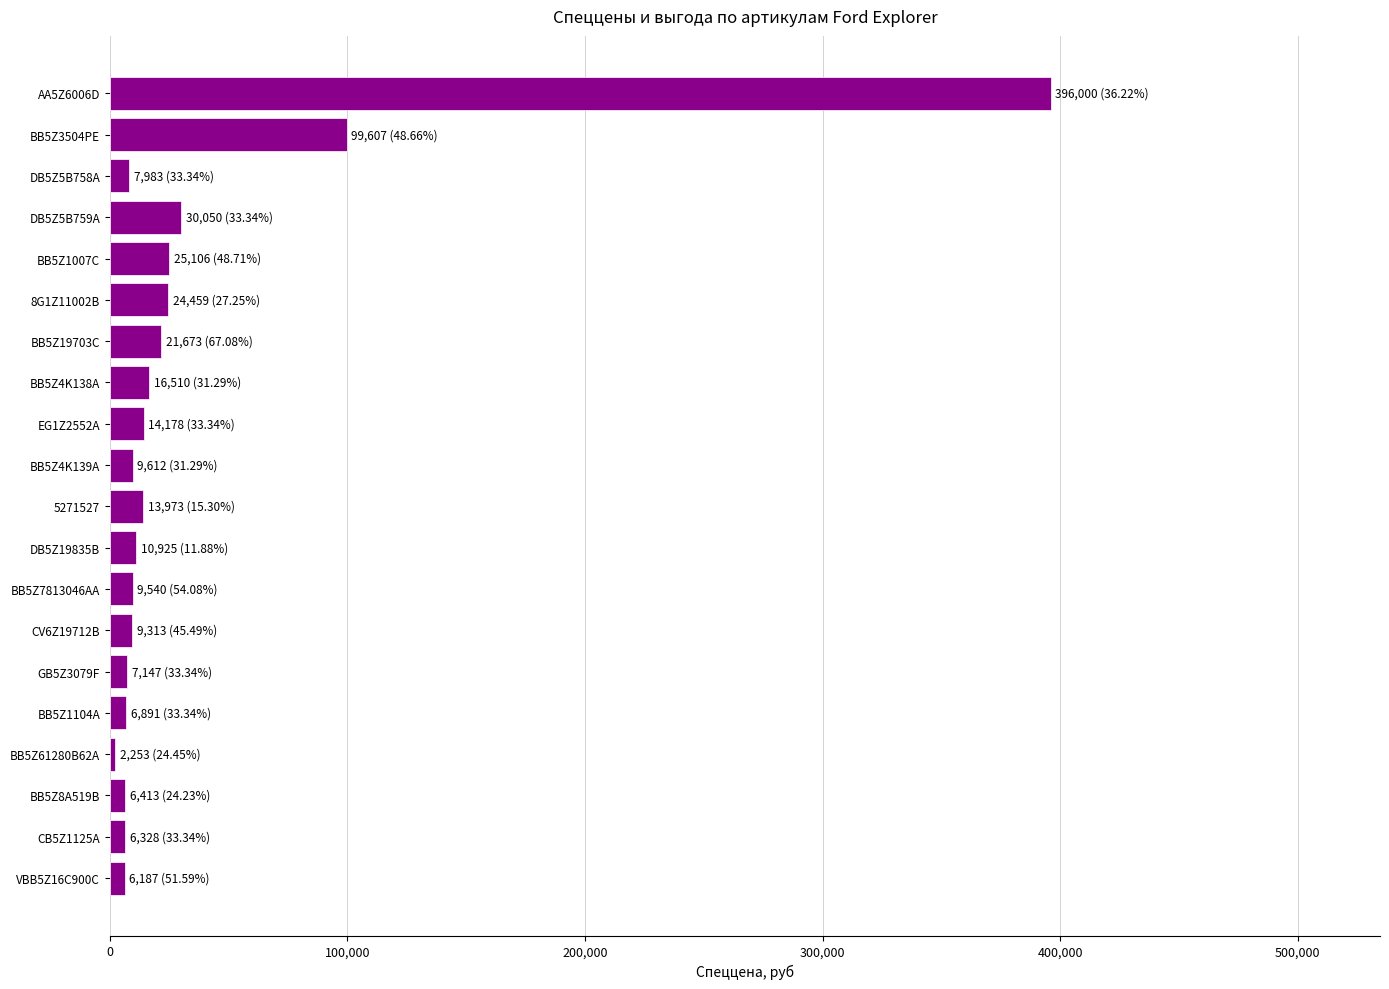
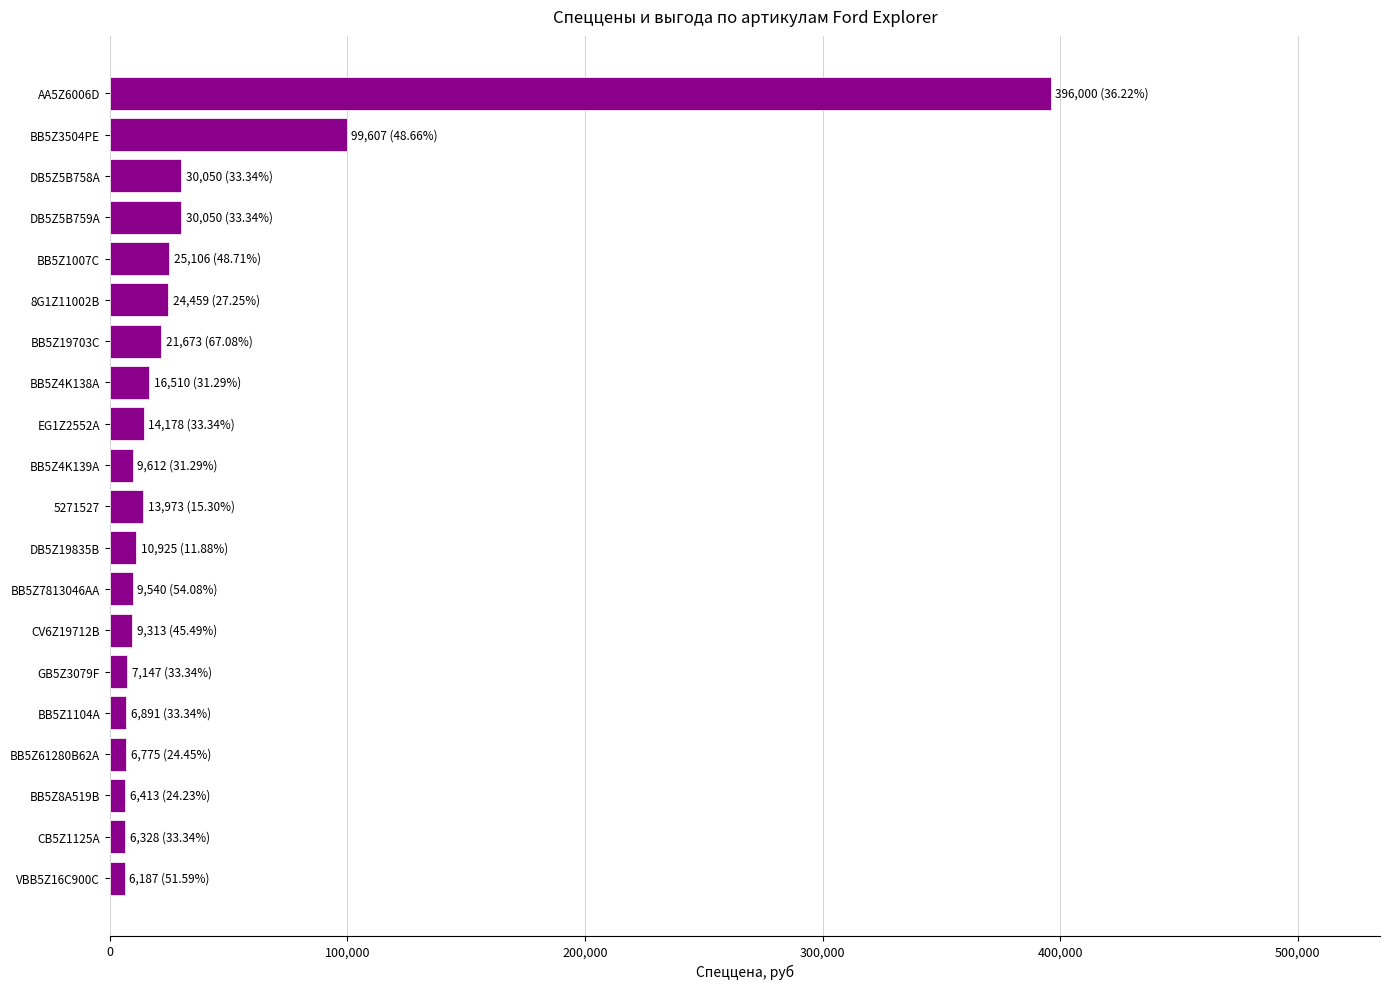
  {
    "AA5Z6006D": "396,000",
    "BB5Z3504PE": "99,607",
-   "DB5Z5B758A": "7,983",
+   "DB5Z5B758A": "30,050",
    "DB5Z5B759A": "30,050",
    "BB5Z1007C": "25,106",
    "8G1Z11002B": "24,459",
    "BB5Z19703C": "21,673",
    "BB5Z4K138A": "16,510",
    "EG1Z2552A": "14,178",
    "BB5Z4K139A": "9,612",
    "5271527": "13,973",
    "DB5Z19835B": "10,925",
    "BB5Z7813046AA": "9,540",
    "CV6Z19712B": "9,313",
    "GB5Z3079F": "7,147",
    "BB5Z1104A": "6,891",
-   "BB5Z61280B62A": "2,253",
+   "BB5Z61280B62A": "6,775",
    "BB5Z8A519B": "6,413",
    "CB5Z1125A": "6,328",
    "VBB5Z16C900C": "6,187"
  }
